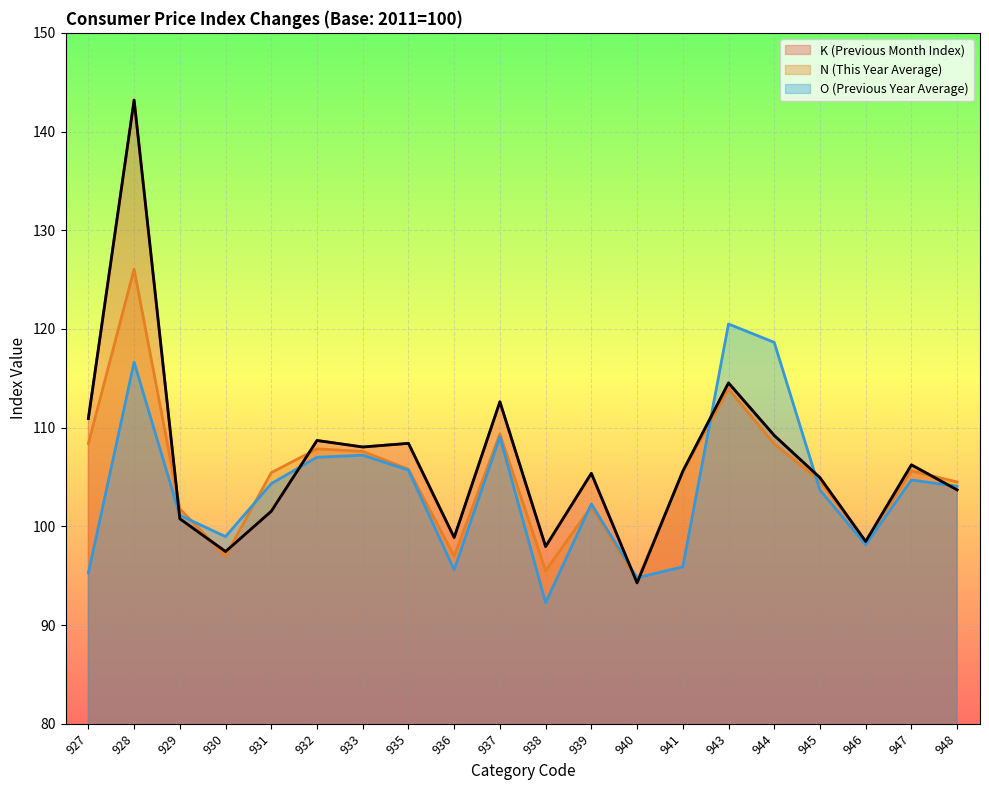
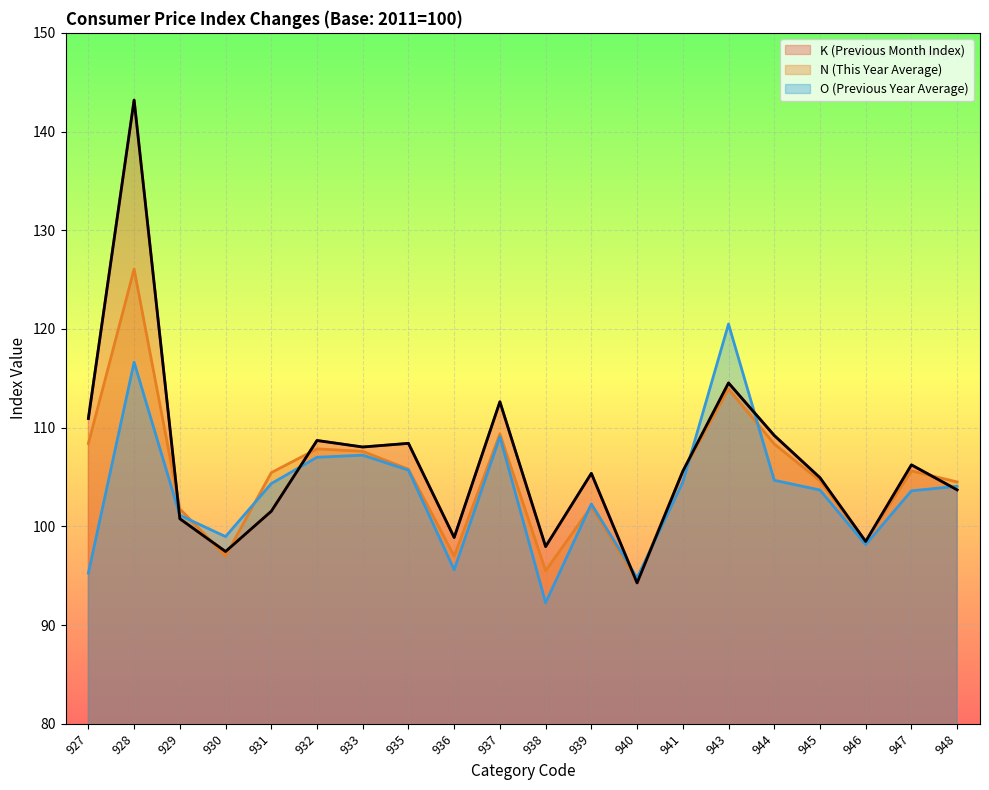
  {
    "O (Previous Year Average)": {
      "927": 95,
      "928": 117,
      "929": 101,
      "930": 99,
      "931": 104,
      "932": 107,
      "933": 107,
      "936": 96,
      "937": 109,
      "938": 92,
      "940": 95,
-     "941": 96,
+     "941": 104,
      "943": 121,
-     "944": 119,
+     "944": 105,
      "945": 104,
      "946": 98,
-     "947": 105,
+     "947": 104,
      "948": 104
    }
  }
